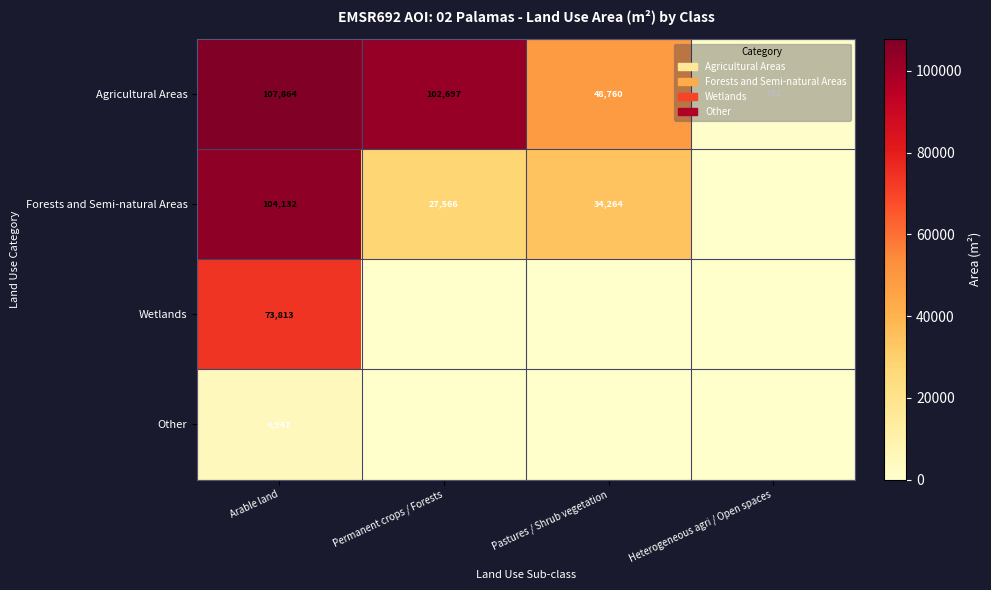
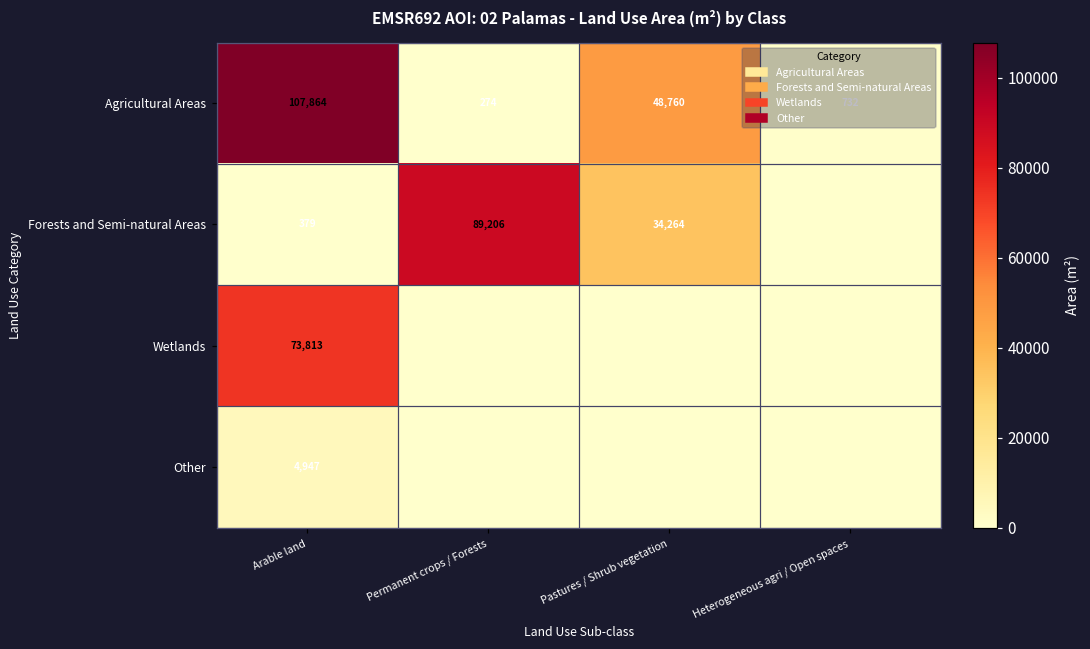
  {
    "Agricultural Areas": {
      "Arable land": "107,864",
-     "Permanent crops / Forests": "102,697",
+     "Permanent crops / Forests": "274",
      "Pastures / Shrub vegetation": "48,760"
    },
    "Forests and Semi-natural Areas": {
-     "Arable land": "104,132",
-     "Permanent crops / Forests": "27,566",
+     "Arable land": "379",
+     "Permanent crops / Forests": "89,206",
      "Pastures / Shrub vegetation": "34,264"
    },
    "Wetlands": {
      "Arable land": "73,813"
    },
    "Other": {
      "Arable land": "4,947"
    }
  }
